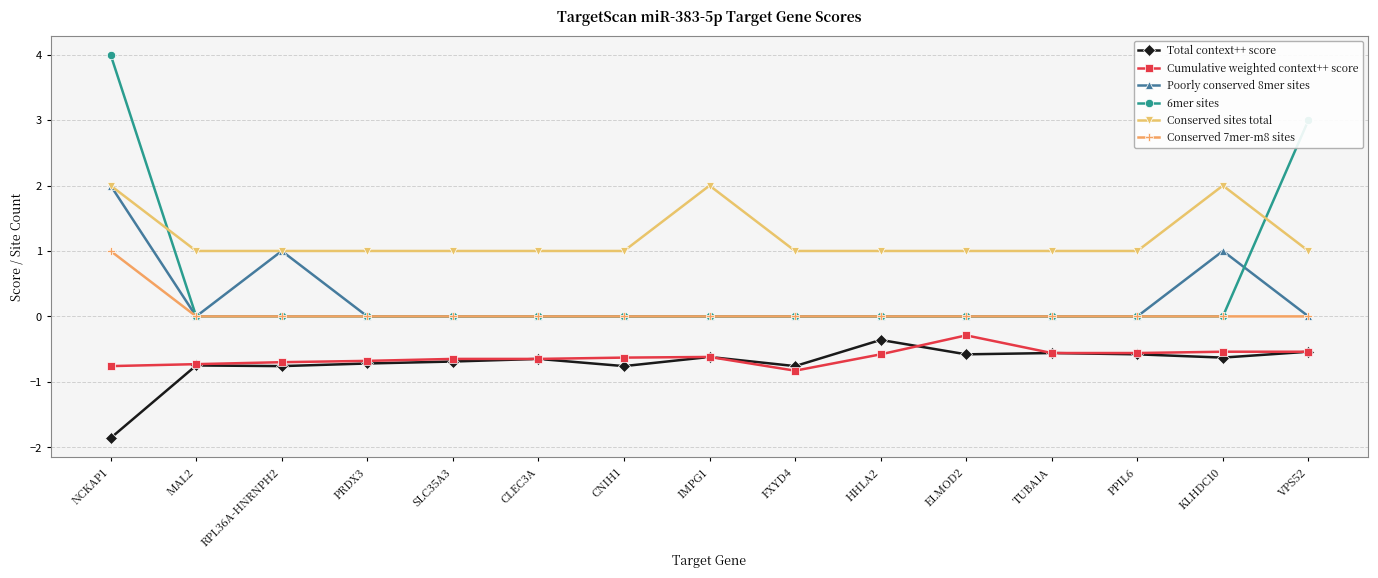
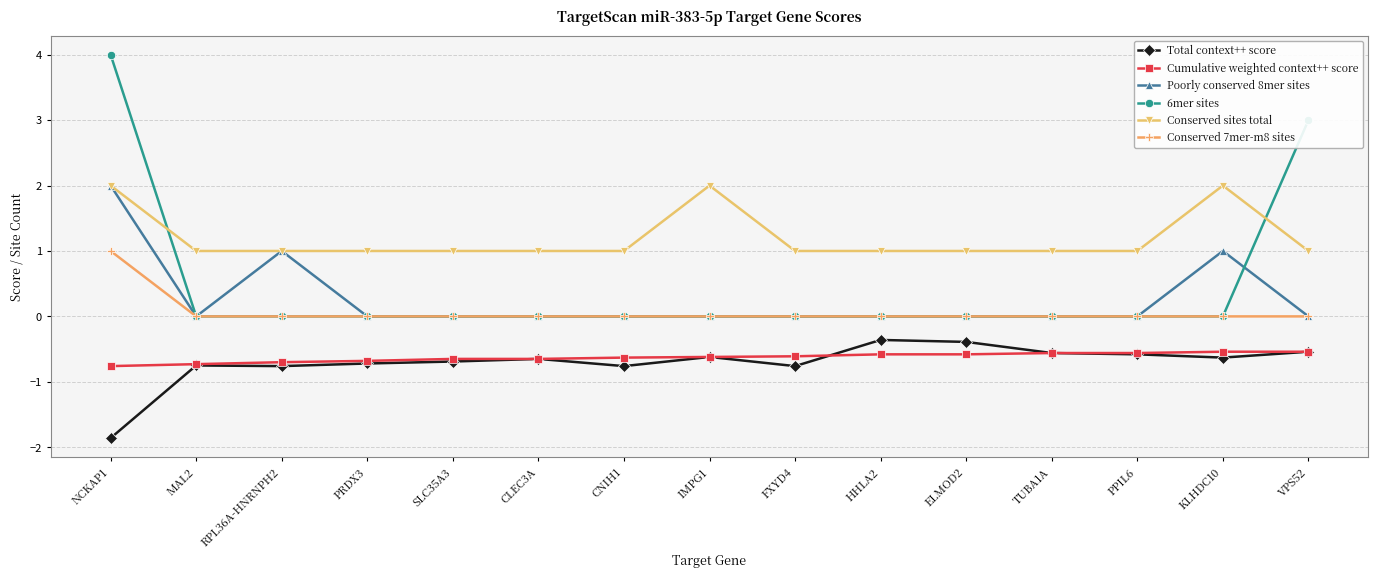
  {
    "Total context++ score": {
      "NCKAP1": -1.9,
      "RPL36A-HNRNPH2": -0.8,
      "PRDX3": -0.7,
      "SLC35A3": -0.7,
      "CNIH1": -0.8,
      "FXYD4": -0.8,
      "HHLA2": -0.4,
-     "ELMOD2": -0.6,
+     "ELMOD2": -0.4,
      "KLHDC10": -0.6
    },
    "Cumulative weighted context++ score": {
      "NCKAP1": -0.8,
      "RPL36A-HNRNPH2": -0.7,
      "PRDX3": -0.7,
      "SLC35A3": -0.7,
      "CNIH1": -0.6,
-     "FXYD4": -0.8,
+     "FXYD4": -0.6,
      "HHLA2": -0.6,
-     "ELMOD2": -0.3,
+     "ELMOD2": -0.6,
      "KLHDC10": -0.5
    }
  }
